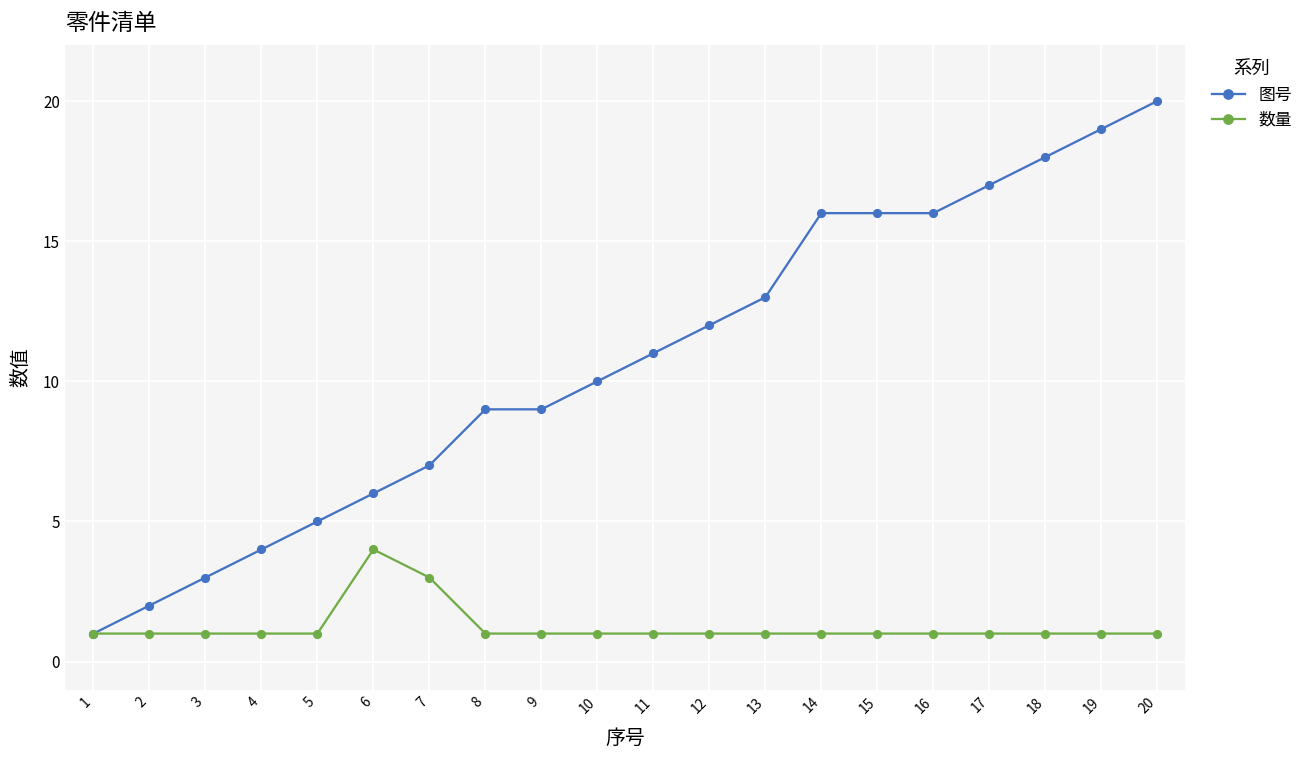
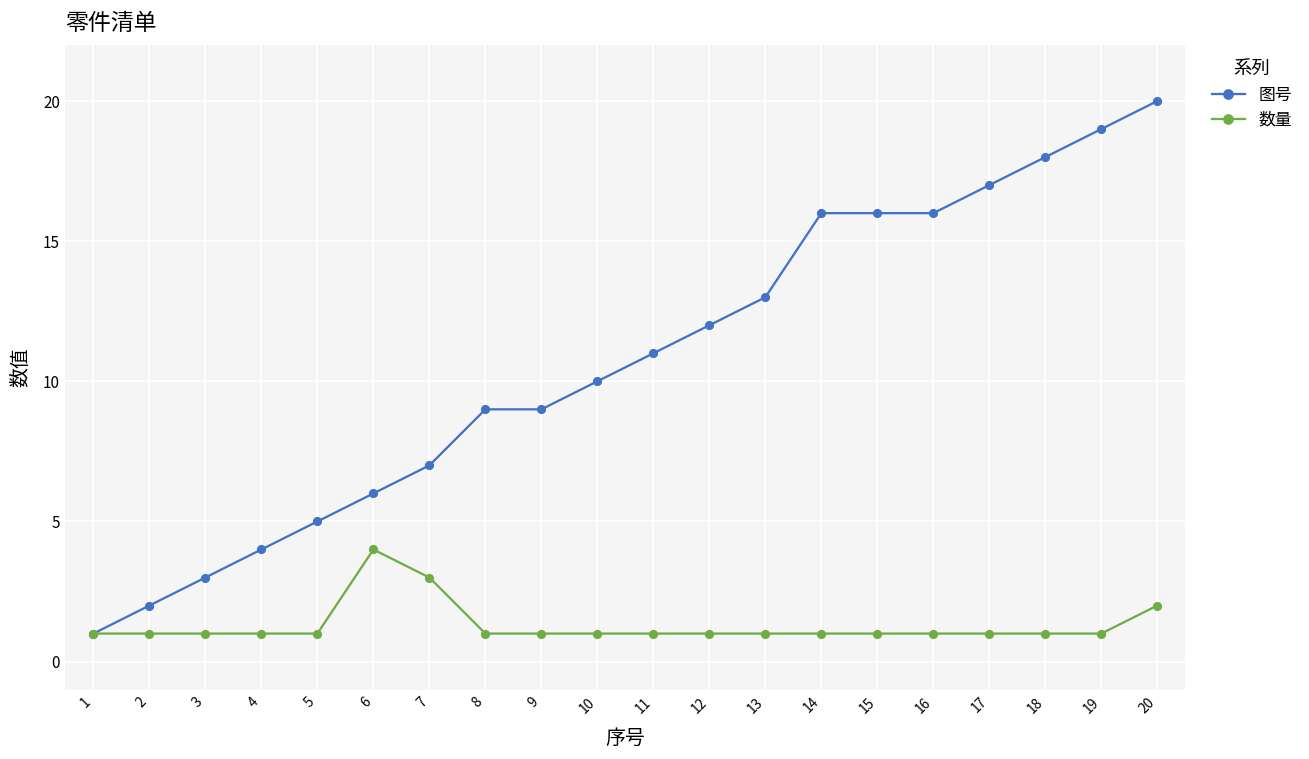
  {
    "图号": {
      "2": 2,
      "3": 3,
      "4": 4,
      "5": 5,
      "6": 6,
      "7": 7,
      "8": 9,
      "9": 9,
      "10": 10,
      "11": 11,
      "12": 12,
      "13": 13,
      "14": 16,
      "15": 16,
      "16": 16,
      "17": 17,
      "18": 18,
      "19": 19,
      "20": 20
    },
    "数量": {
      "2": 1,
      "3": 1,
      "4": 1,
      "5": 1,
      "6": 4,
      "7": 3,
      "8": 1,
      "9": 1,
      "10": 1,
      "11": 1,
      "12": 1,
      "13": 1,
      "14": 1,
      "15": 1,
      "16": 1,
      "17": 1,
      "18": 1,
      "19": 1,
-     "20": 1
+     "20": 2
    }
  }
